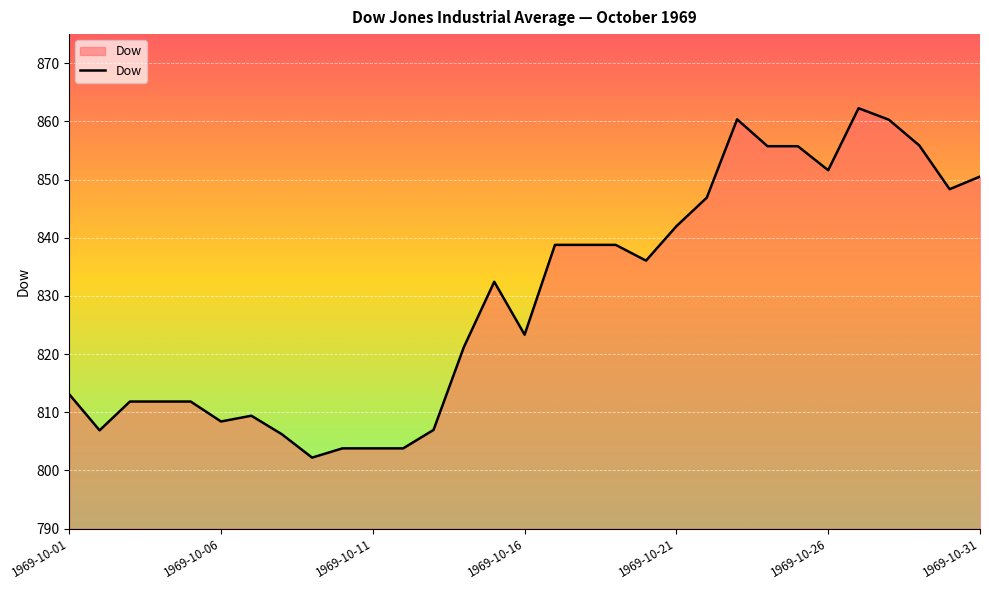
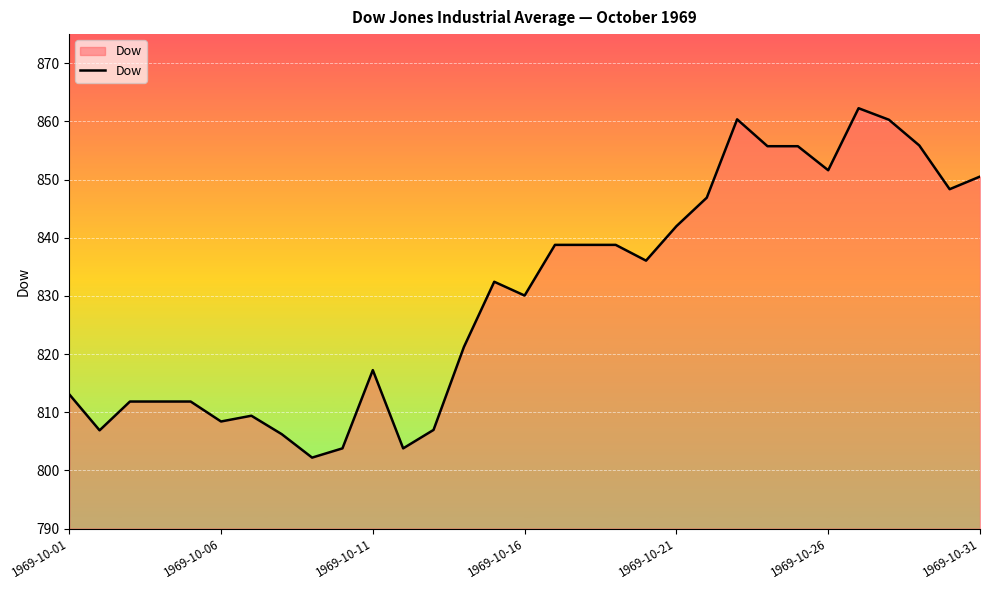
  {
    "1969-10-01": 813,
    "1969-10-06": 808,
-   "1969-10-11": 804,
-   "1969-10-16": 823,
+   "1969-10-11": 817,
+   "1969-10-16": 830,
    "1969-10-21": 842,
    "1969-10-26": 852,
    "1969-10-31": 851
  }
